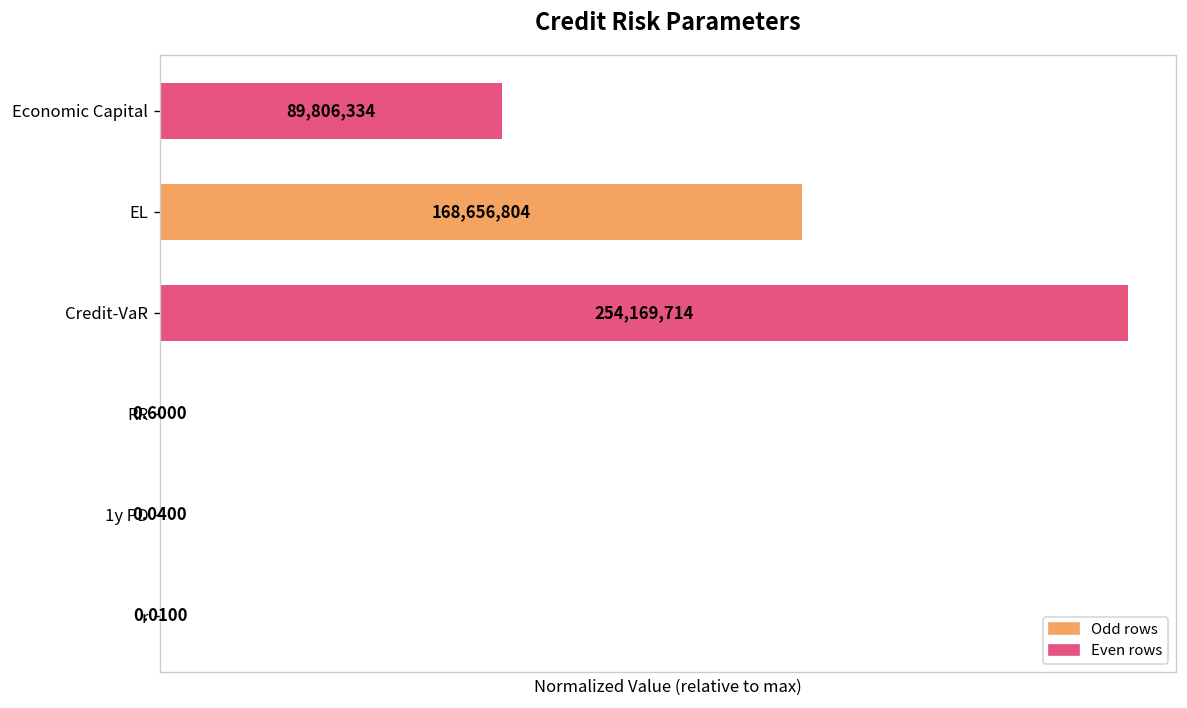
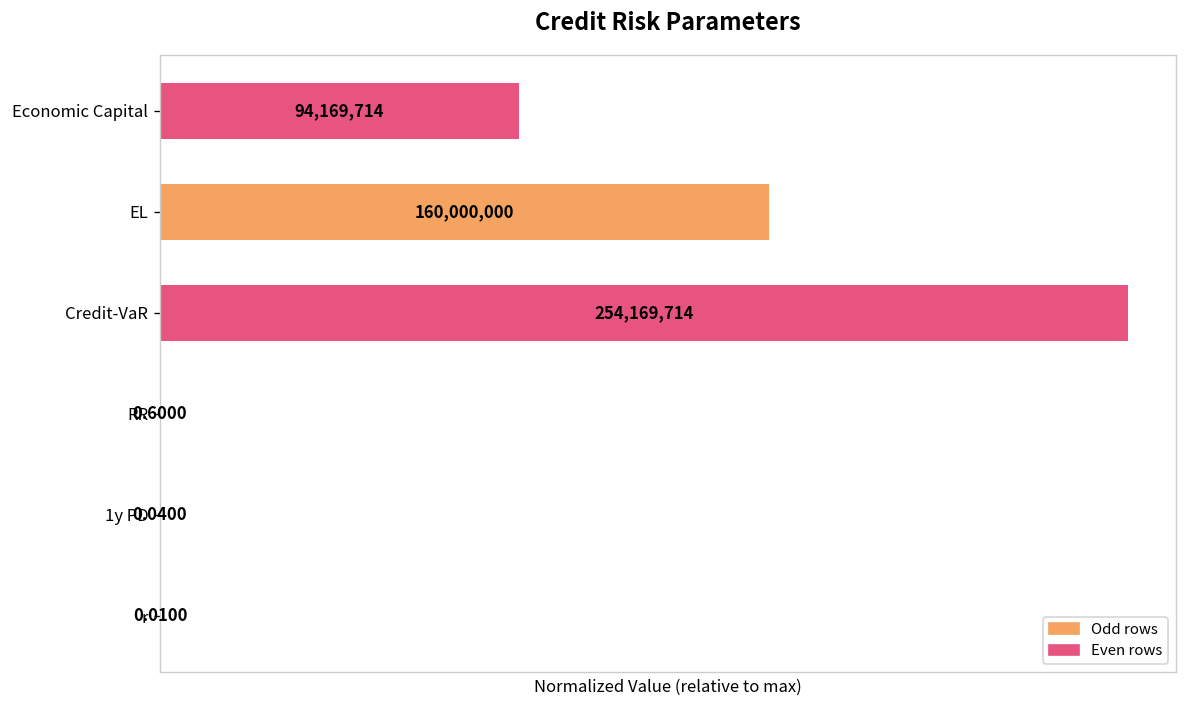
  {
-   "Economic Capital": "89,806,334",
-   "EL": "168,656,804"
+   "Economic Capital": "94,169,714",
+   "EL": "160,000,000"
  }
